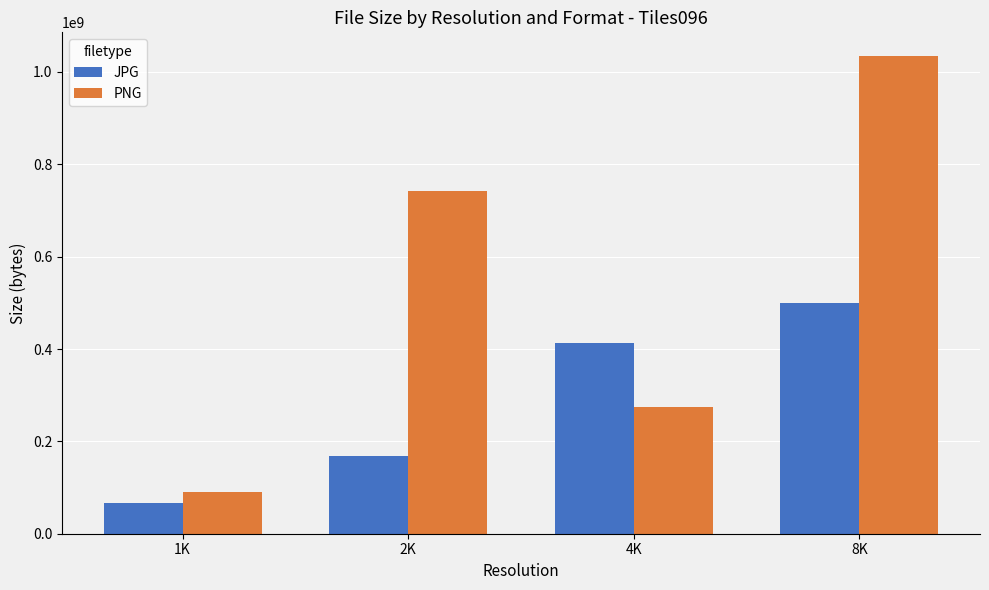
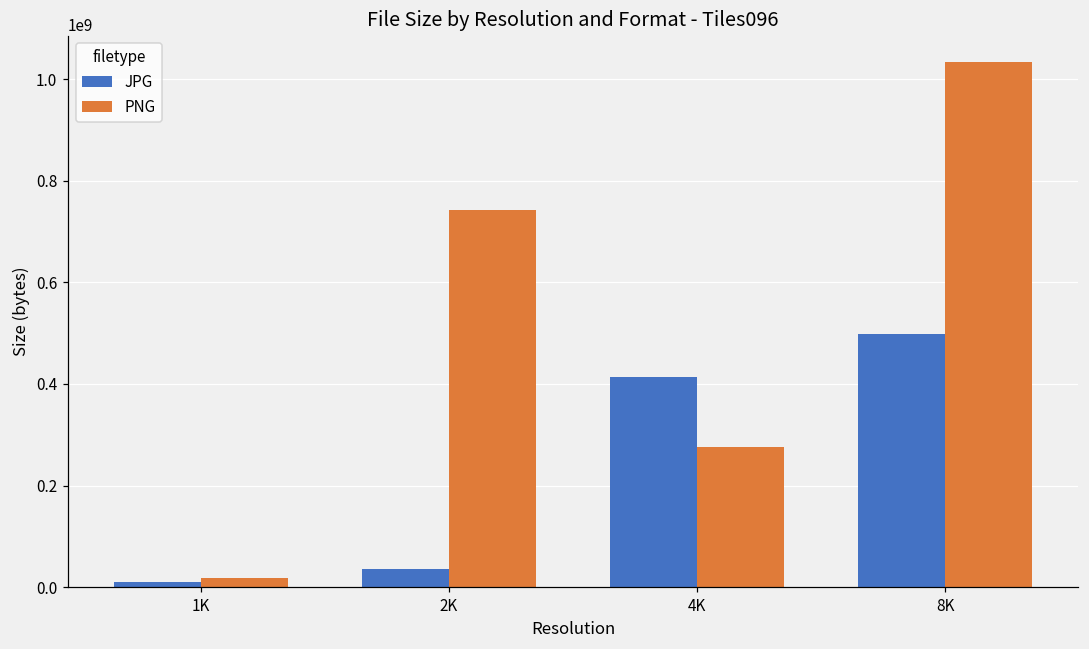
  {
    "JPG": {
-     "1K": 70000000,
-     "2K": 170000000,
+     "1K": 10000000,
+     "2K": 40000000,
      "4K": 410000000,
      "8K": 500000000
    },
    "PNG": {
-     "1K": 90000000,
+     "1K": 20000000,
      "2K": 740000000,
      "4K": 270000000,
      "8K": 1030000000
    }
  }
